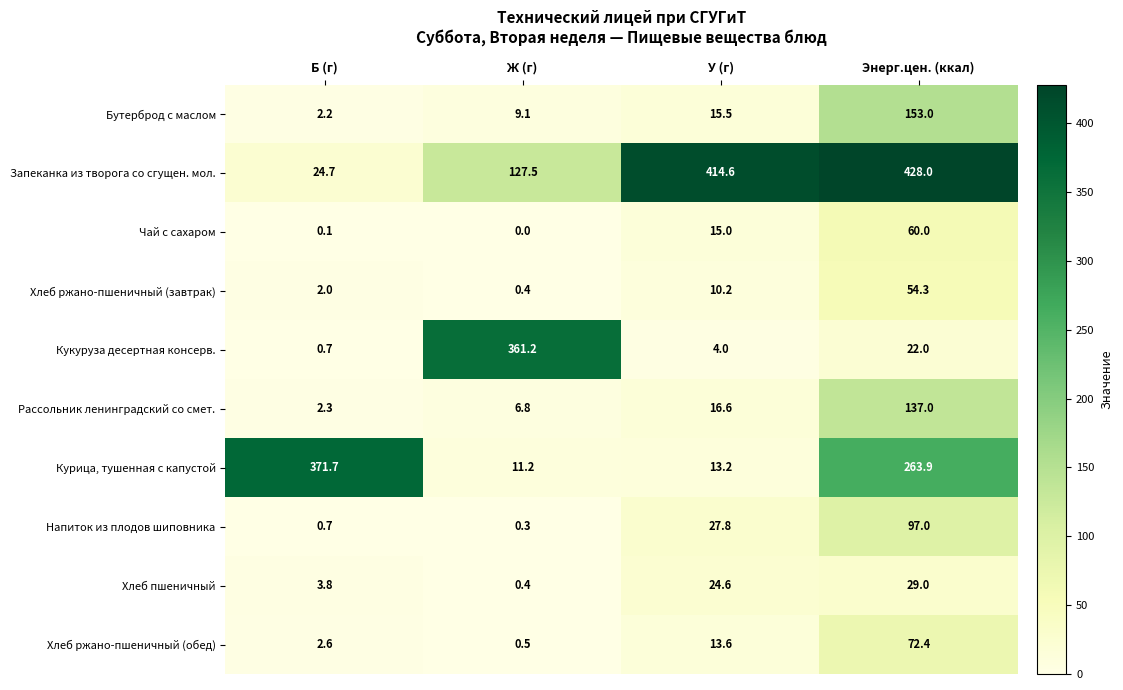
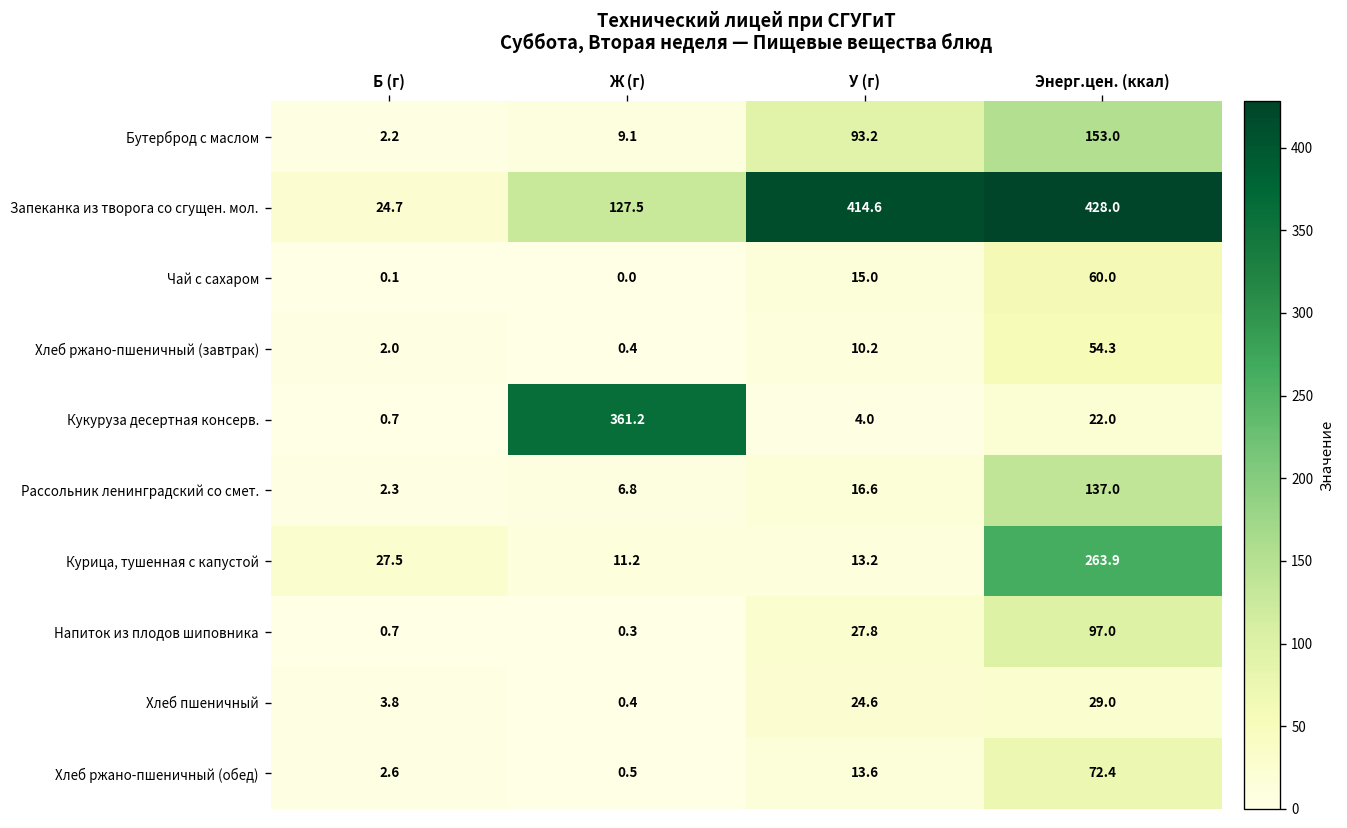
  {
    "Бутерброд с маслом": {
      "Б (г)": 2.2,
      "Ж (г)": 9.1,
-     "У (г)": 15.5,
+     "У (г)": 93.2,
      "Энерг.цен. (ккал)": 153.0
    },
    "Запеканка из творога со сгущен. мол.": {
      "Б (г)": 24.7,
      "Ж (г)": 127.5,
      "У (г)": 414.6,
      "Энерг.цен. (ккал)": 428.0
    },
    "Чай с сахаром": {
      "Б (г)": 0.1,
      "Ж (г)": 0.0,
      "У (г)": 15.0,
      "Энерг.цен. (ккал)": 60.0
    },
    "Хлеб ржано-пшеничный (завтрак)": {
      "Б (г)": 2.0,
      "Ж (г)": 0.4,
      "У (г)": 10.2,
      "Энерг.цен. (ккал)": 54.3
    },
    "Кукуруза десертная консерв.": {
      "Б (г)": 0.7,
      "Ж (г)": 361.2,
      "У (г)": 4.0,
      "Энерг.цен. (ккал)": 22.0
    },
    "Рассольник ленинградский со смет.": {
      "Б (г)": 2.3,
      "Ж (г)": 6.8,
      "У (г)": 16.6,
      "Энерг.цен. (ккал)": 137.0
    },
    "Курица, тушенная с капустой": {
-     "Б (г)": 371.7,
+     "Б (г)": 27.5,
      "Ж (г)": 11.2,
      "У (г)": 13.2,
      "Энерг.цен. (ккал)": 263.9
    },
    "Напиток из плодов шиповника": {
      "Б (г)": 0.7,
      "Ж (г)": 0.3,
      "У (г)": 27.8,
      "Энерг.цен. (ккал)": 97.0
    },
    "Хлеб пшеничный": {
      "Б (г)": 3.8,
      "Ж (г)": 0.4,
      "У (г)": 24.6,
      "Энерг.цен. (ккал)": 29.0
    },
    "Хлеб ржано-пшеничный (обед)": {
      "Б (г)": 2.6,
      "Ж (г)": 0.5,
      "У (г)": 13.6,
      "Энерг.цен. (ккал)": 72.4
    }
  }
